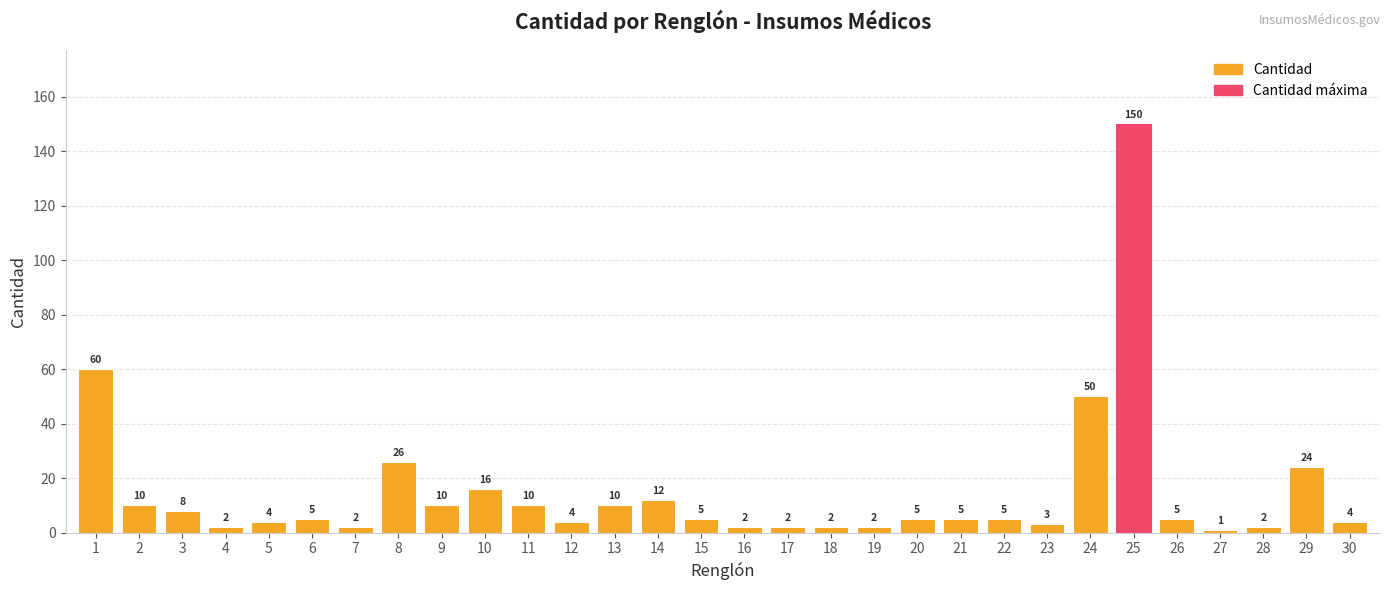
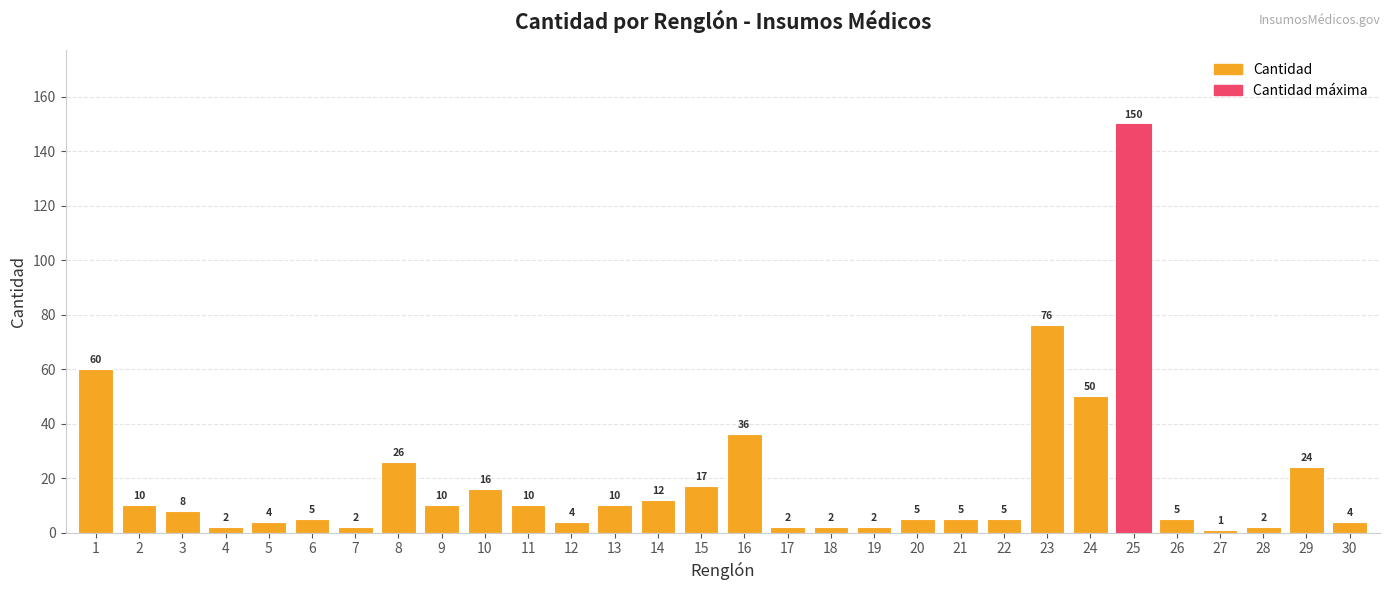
  {
    "1": 60,
    "2": 10,
    "3": 8,
    "4": 2,
    "5": 4,
    "6": 5,
    "7": 2,
    "8": 26,
    "9": 10,
    "10": 16,
    "11": 10,
    "12": 4,
    "13": 10,
    "14": 12,
-   "15": 5,
-   "16": 2,
+   "15": 17,
+   "16": 36,
    "17": 2,
    "18": 2,
    "19": 2,
    "20": 5,
    "21": 5,
    "22": 5,
-   "23": 3,
+   "23": 76,
    "24": 50,
    "25": 150,
    "26": 5,
    "27": 1,
    "28": 2,
    "29": 24,
    "30": 4
  }
